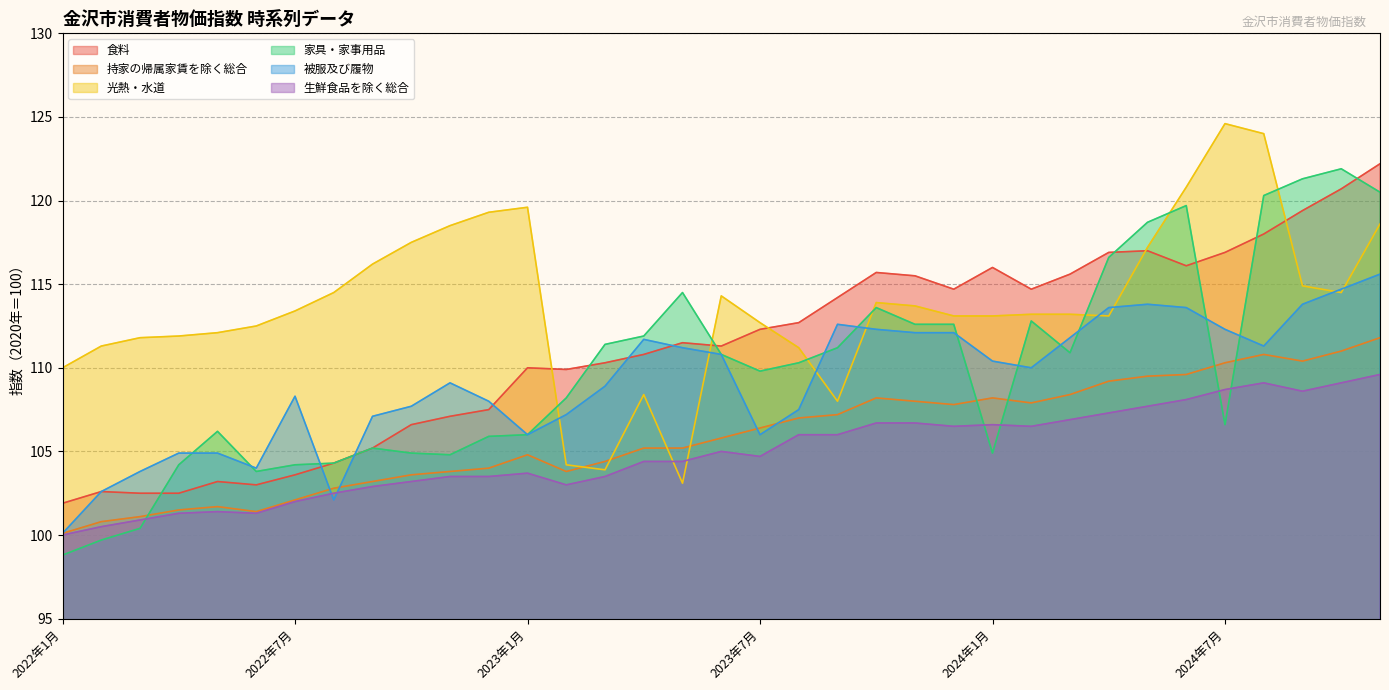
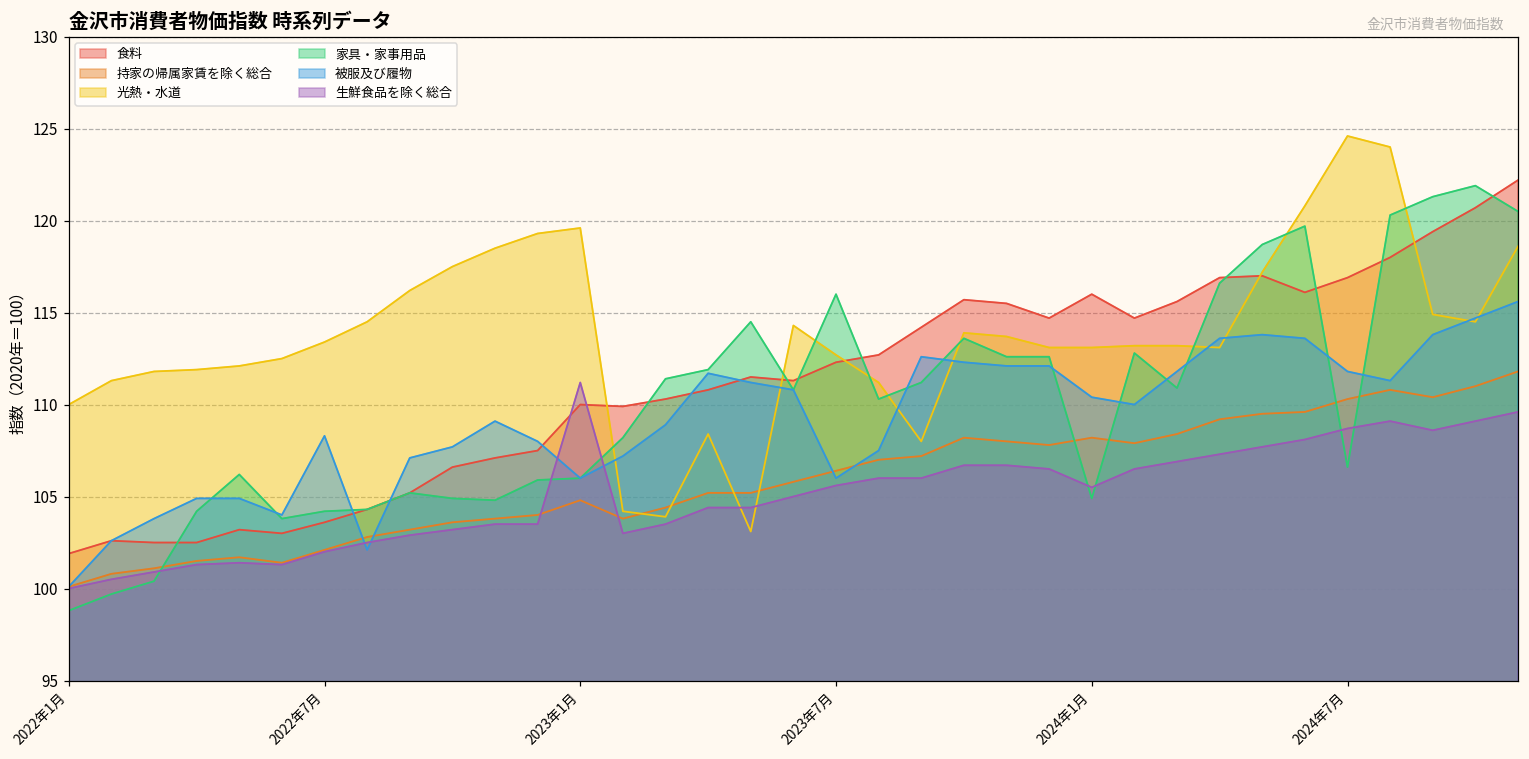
  {
    "家具・家事用品": {
      "2022年1月": 98.8,
      "2022年7月": 104.2,
-     "2023年7月": 109.8,
+     "2023年7月": 116.0,
      "2024年1月": 104.9,
      "2024年7月": 106.6
    },
    "被服及び履物": {
      "2022年7月": 108.3,
      "2023年7月": 106.0,
      "2024年1月": 110.4,
-     "2024年7月": 112.3
+     "2024年7月": 111.8
    },
    "生鮮食品を除く総合": {
-     "2023年1月": 103.7,
-     "2023年7月": 104.7,
-     "2024年1月": 106.6,
+     "2023年1月": 111.2,
+     "2023年7月": 105.6,
+     "2024年1月": 105.5,
      "2024年7月": 108.7
    }
  }
